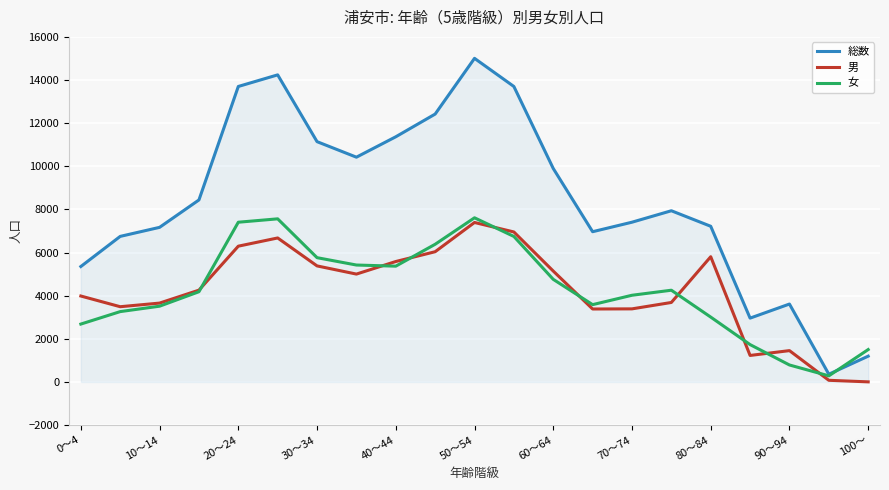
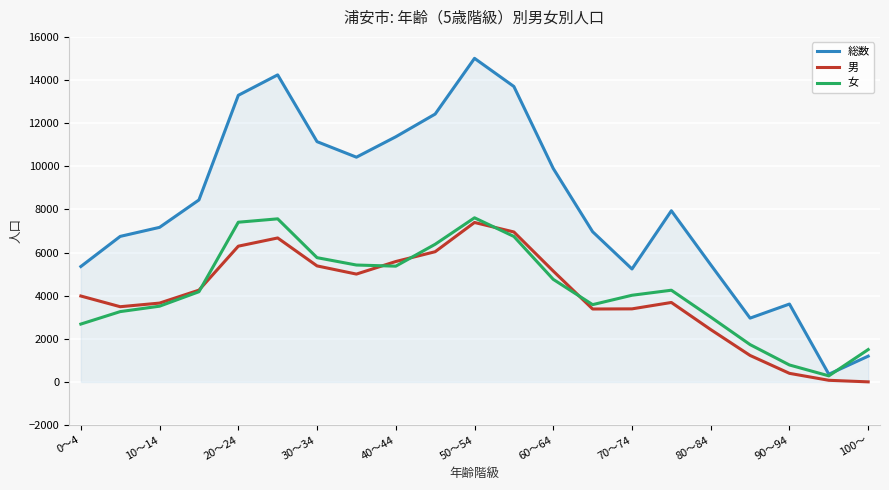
  {
    "総数": {
      "0～4": 5400,
      "10～14": 7200,
-     "20～24": 13700,
+     "20～24": 13300,
      "30～34": 11100,
      "40～44": 11400,
      "50～54": 15000,
      "60～64": 9900,
-     "70～74": 7400,
-     "80～84": 7200,
+     "70～74": 5200,
+     "80～84": 5400,
      "90～94": 3600,
      "100～": 1200
    },
    "男": {
      "0～4": 4000,
      "10～14": 3700,
      "20～24": 6300,
      "30～34": 5400,
      "40～44": 5600,
      "50～54": 7400,
      "60～64": 5100,
      "70～74": 3400,
-     "80～84": 5800,
-     "90～94": 1500,
+     "80～84": 2400,
+     "90～94": 400,
      "100～": 0
    },
    "女": {
      "0～4": 2700,
      "10～14": 3500,
      "20～24": 7400,
      "30～34": 5800,
      "40～44": 5400,
      "50～54": 7600,
      "60～64": 4800,
      "70～74": 4000,
      "80～84": 3000,
      "90～94": 800,
      "100～": 1500
    }
  }
